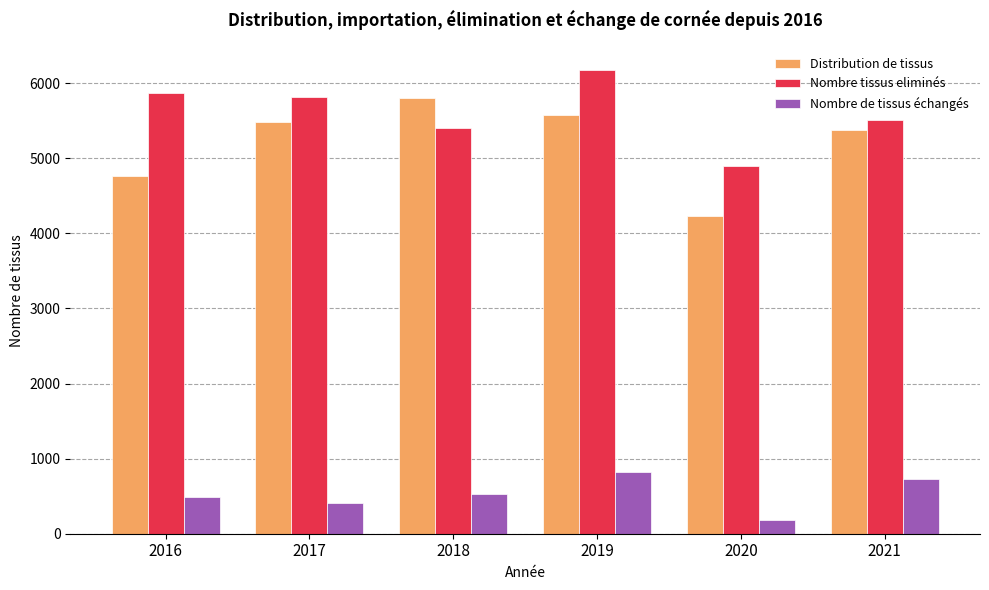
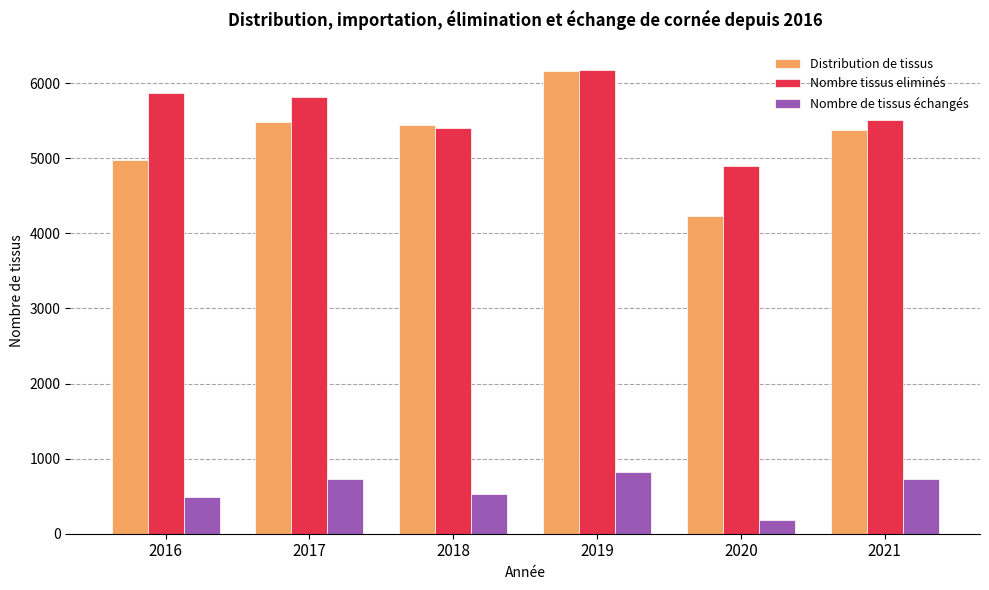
  {
    "Distribution de tissus": {
-     "2016": 4800,
+     "2016": 5000,
      "2017": 5500,
-     "2018": 5800,
-     "2019": 5600,
+     "2018": 5400,
+     "2019": 6200,
      "2020": 4200,
      "2021": 5400
    },
    "Nombre tissus eliminés": {
      "2016": 5900,
      "2017": 5800,
      "2018": 5400,
      "2019": 6200,
      "2020": 4900,
      "2021": 5500
    },
    "Nombre de tissus échangés": {
      "2016": 500,
-     "2017": 400,
+     "2017": 700,
      "2018": 500,
      "2019": 800,
      "2020": 200,
      "2021": 700
    }
  }
